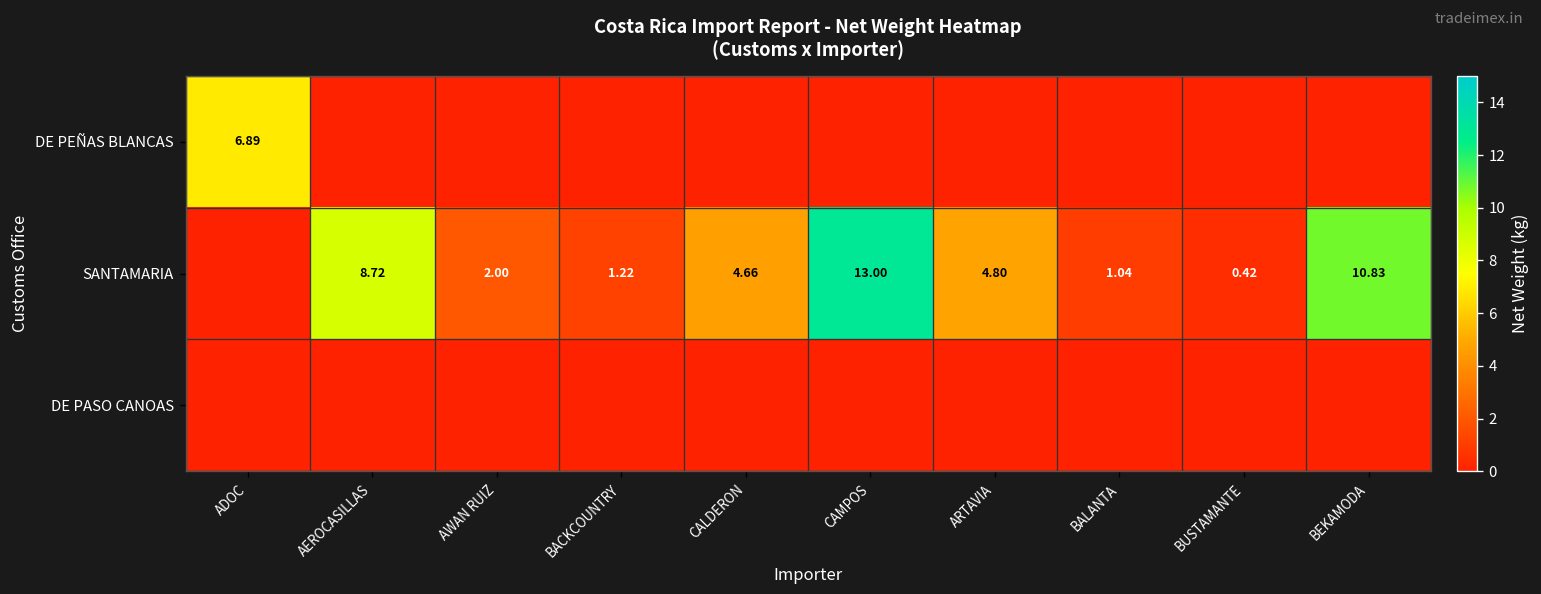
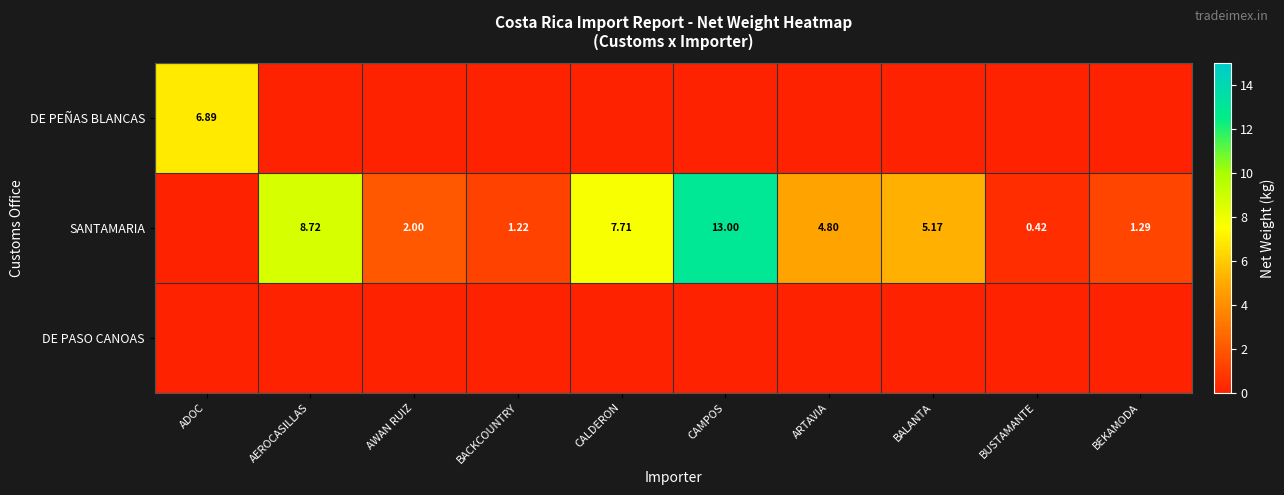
  {
    "DE PEÑAS BLANCAS": {
      "ADOC": 6.89
    },
    "SANTAMARIA": {
      "AEROCASILLAS": 8.72,
      "AWAN RUIZ": 2.00,
      "BACKCOUNTRY": 1.22,
-     "CALDERON": 4.66,
+     "CALDERON": 7.71,
      "CAMPOS": 13.00,
      "ARTAVIA": 4.80,
-     "BALANTA": 1.04,
+     "BALANTA": 5.17,
      "BUSTAMANTE": 0.42,
-     "BEKAMODA": 10.83
+     "BEKAMODA": 1.29
    }
  }
